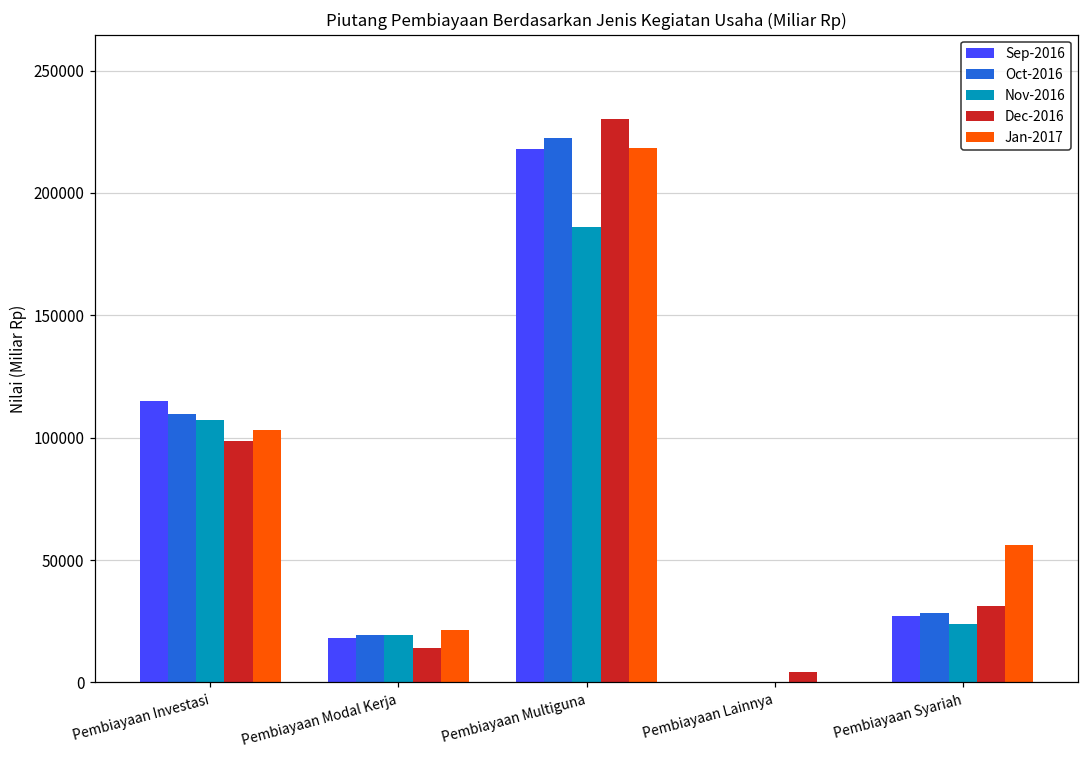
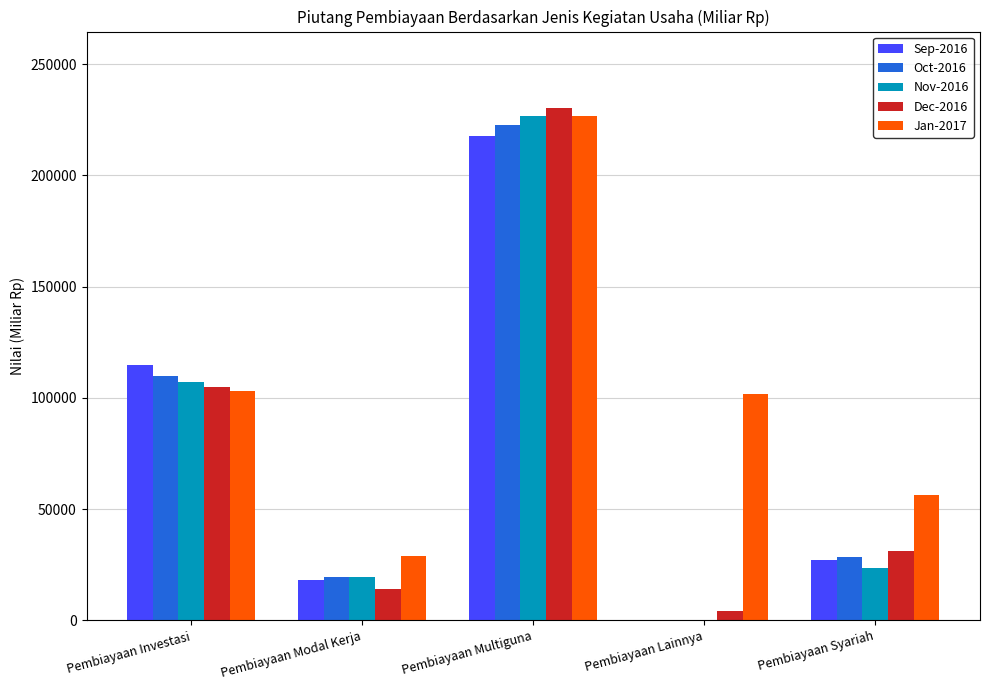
  {
    "Nov-2016": {
      "Pembiayaan Investasi": 107000,
      "Pembiayaan Modal Kerja": 19000,
-     "Pembiayaan Multiguna": 186000,
+     "Pembiayaan Multiguna": 227000,
      "Pembiayaan Syariah": 24000
    },
    "Dec-2016": {
-     "Pembiayaan Investasi": 99000,
+     "Pembiayaan Investasi": 105000,
      "Pembiayaan Modal Kerja": 14000,
      "Pembiayaan Multiguna": 230000,
      "Pembiayaan Lainnya": 4000,
      "Pembiayaan Syariah": 31000
    },
    "Jan-2017": {
      "Pembiayaan Investasi": 103000,
-     "Pembiayaan Modal Kerja": 21000,
-     "Pembiayaan Multiguna": 218000,
-     "Pembiayaan Lainnya": 0,
+     "Pembiayaan Modal Kerja": 29000,
+     "Pembiayaan Multiguna": 227000,
+     "Pembiayaan Lainnya": 102000,
      "Pembiayaan Syariah": 56000
    }
  }
